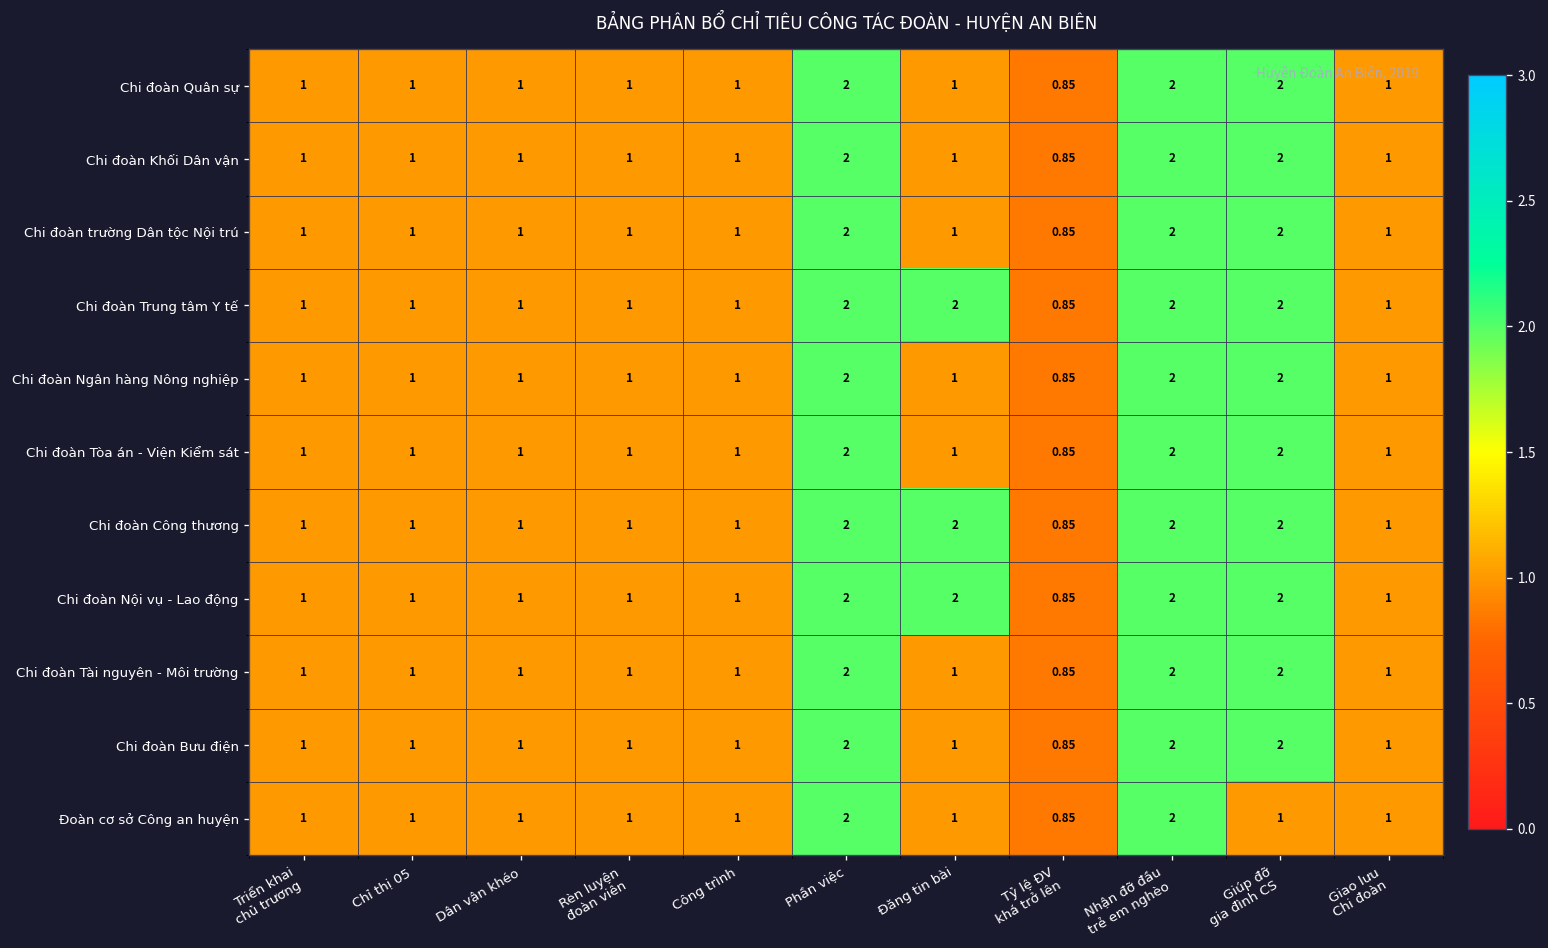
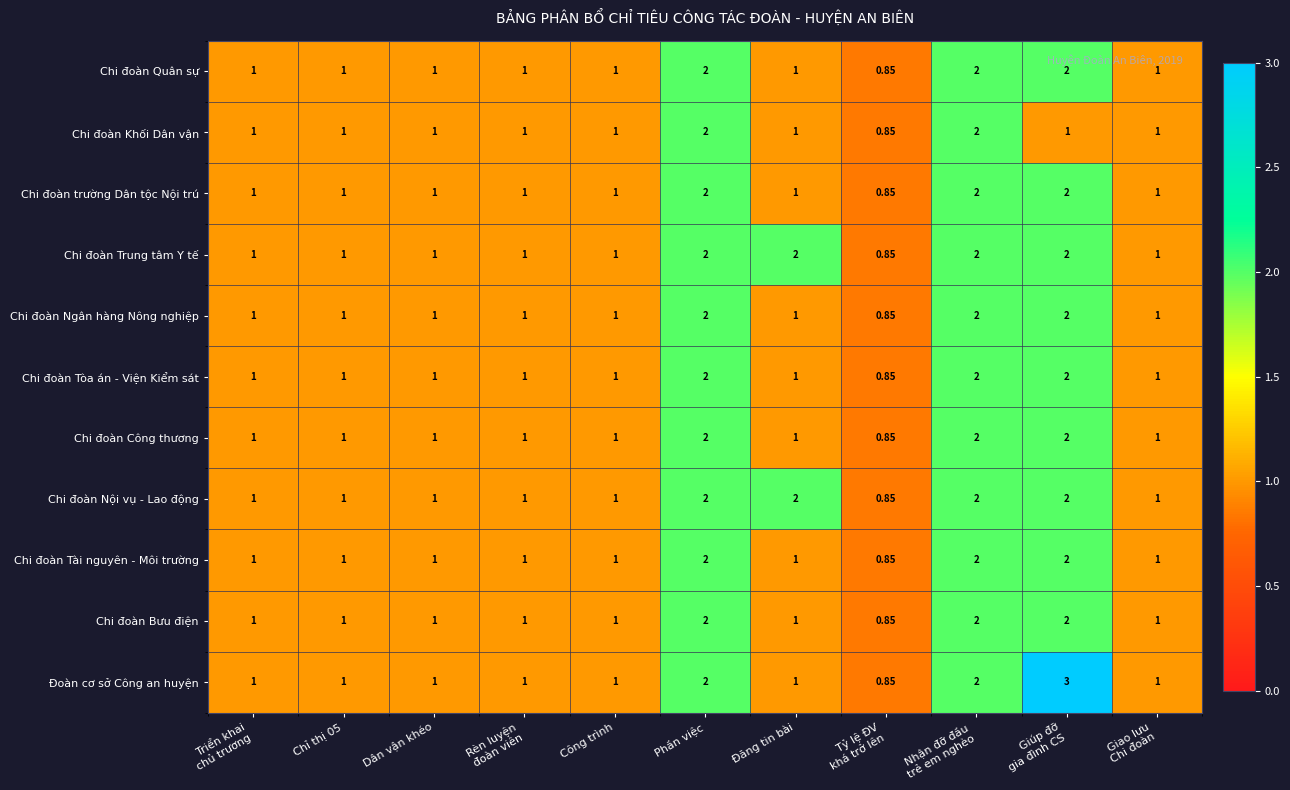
  {
    "Chi đoàn Quân sự": {
      "Triển khai chủ trương": 1,
      "Chỉ thị 05": 1,
      "Dân vận khéo": 1,
      "Rèn luyện đoàn viên": 1,
      "Công trình": 1,
      "Phần việc": 2,
      "Đăng tin bài": 1,
      "Tỷ lệ ĐV khá trở lên": 0.85,
      "Nhận đỡ đầu trẻ em nghèo": 2,
      "Giúp đỡ gia đình CS": 2
    },
    "Chi đoàn Khối Dân vận": {
      "Triển khai chủ trương": 1,
      "Chỉ thị 05": 1,
      "Dân vận khéo": 1,
      "Rèn luyện đoàn viên": 1,
      "Công trình": 1,
      "Phần việc": 2,
      "Đăng tin bài": 1,
      "Tỷ lệ ĐV khá trở lên": 0.85,
      "Nhận đỡ đầu trẻ em nghèo": 2,
-     "Giúp đỡ gia đình CS": 2,
+     "Giúp đỡ gia đình CS": 1,
      "Giao lưu Chi đoàn": 1
    },
    "Chi đoàn trường Dân tộc Nội trú": {
      "Triển khai chủ trương": 1,
      "Chỉ thị 05": 1,
      "Dân vận khéo": 1,
      "Rèn luyện đoàn viên": 1,
      "Công trình": 1,
      "Phần việc": 2,
      "Đăng tin bài": 1,
      "Tỷ lệ ĐV khá trở lên": 0.85,
      "Nhận đỡ đầu trẻ em nghèo": 2,
      "Giúp đỡ gia đình CS": 2,
      "Giao lưu Chi đoàn": 1
    },
    "Chi đoàn Trung tâm Y tế": {
      "Triển khai chủ trương": 1,
      "Chỉ thị 05": 1,
      "Dân vận khéo": 1,
      "Rèn luyện đoàn viên": 1,
      "Công trình": 1,
      "Phần việc": 2,
      "Đăng tin bài": 2,
      "Tỷ lệ ĐV khá trở lên": 0.85,
      "Nhận đỡ đầu trẻ em nghèo": 2,
      "Giúp đỡ gia đình CS": 2,
      "Giao lưu Chi đoàn": 1
    },
    "Chi đoàn Ngân hàng Nông nghiệp": {
      "Triển khai chủ trương": 1,
      "Chỉ thị 05": 1,
      "Dân vận khéo": 1,
      "Rèn luyện đoàn viên": 1,
      "Công trình": 1,
      "Phần việc": 2,
      "Đăng tin bài": 1,
      "Tỷ lệ ĐV khá trở lên": 0.85,
      "Nhận đỡ đầu trẻ em nghèo": 2,
      "Giúp đỡ gia đình CS": 2,
      "Giao lưu Chi đoàn": 1
    },
    "Chi đoàn Tòa án - Viện Kiểm sát": {
      "Triển khai chủ trương": 1,
      "Chỉ thị 05": 1,
      "Dân vận khéo": 1,
      "Rèn luyện đoàn viên": 1,
      "Công trình": 1,
      "Phần việc": 2,
      "Đăng tin bài": 1,
      "Tỷ lệ ĐV khá trở lên": 0.85,
      "Nhận đỡ đầu trẻ em nghèo": 2,
      "Giúp đỡ gia đình CS": 2,
      "Giao lưu Chi đoàn": 1
    },
    "Chi đoàn Công thương": {
      "Triển khai chủ trương": 1,
      "Chỉ thị 05": 1,
      "Dân vận khéo": 1,
      "Rèn luyện đoàn viên": 1,
      "Công trình": 1,
      "Phần việc": 2,
-     "Đăng tin bài": 2,
+     "Đăng tin bài": 1,
      "Tỷ lệ ĐV khá trở lên": 0.85,
      "Nhận đỡ đầu trẻ em nghèo": 2,
      "Giúp đỡ gia đình CS": 2,
      "Giao lưu Chi đoàn": 1
    },
    "Chi đoàn Nội vụ - Lao động": {
      "Triển khai chủ trương": 1,
      "Chỉ thị 05": 1,
      "Dân vận khéo": 1,
      "Rèn luyện đoàn viên": 1,
      "Công trình": 1,
      "Phần việc": 2,
      "Đăng tin bài": 2,
      "Tỷ lệ ĐV khá trở lên": 0.85,
      "Nhận đỡ đầu trẻ em nghèo": 2,
      "Giúp đỡ gia đình CS": 2,
      "Giao lưu Chi đoàn": 1
    },
    "Chi đoàn Tài nguyên - Môi trường": {
      "Triển khai chủ trương": 1,
      "Chỉ thị 05": 1,
      "Dân vận khéo": 1,
      "Rèn luyện đoàn viên": 1,
      "Công trình": 1,
      "Phần việc": 2,
      "Đăng tin bài": 1,
      "Tỷ lệ ĐV khá trở lên": 0.85,
      "Nhận đỡ đầu trẻ em nghèo": 2,
      "Giúp đỡ gia đình CS": 2,
      "Giao lưu Chi đoàn": 1
    },
    "Chi đoàn Bưu điện": {
      "Triển khai chủ trương": 1,
      "Chỉ thị 05": 1,
      "Dân vận khéo": 1,
      "Rèn luyện đoàn viên": 1,
      "Công trình": 1,
      "Phần việc": 2,
      "Đăng tin bài": 1,
      "Tỷ lệ ĐV khá trở lên": 0.85,
      "Nhận đỡ đầu trẻ em nghèo": 2,
      "Giúp đỡ gia đình CS": 2,
      "Giao lưu Chi đoàn": 1
    },
    "Đoàn cơ sở Công an huyện": {
      "Triển khai chủ trương": 1,
      "Chỉ thị 05": 1,
      "Dân vận khéo": 1,
      "Rèn luyện đoàn viên": 1,
      "Công trình": 1,
      "Phần việc": 2,
      "Đăng tin bài": 1,
      "Tỷ lệ ĐV khá trở lên": 0.85,
      "Nhận đỡ đầu trẻ em nghèo": 2,
-     "Giúp đỡ gia đình CS": 1,
+     "Giúp đỡ gia đình CS": 3,
      "Giao lưu Chi đoàn": 1
    }
  }
